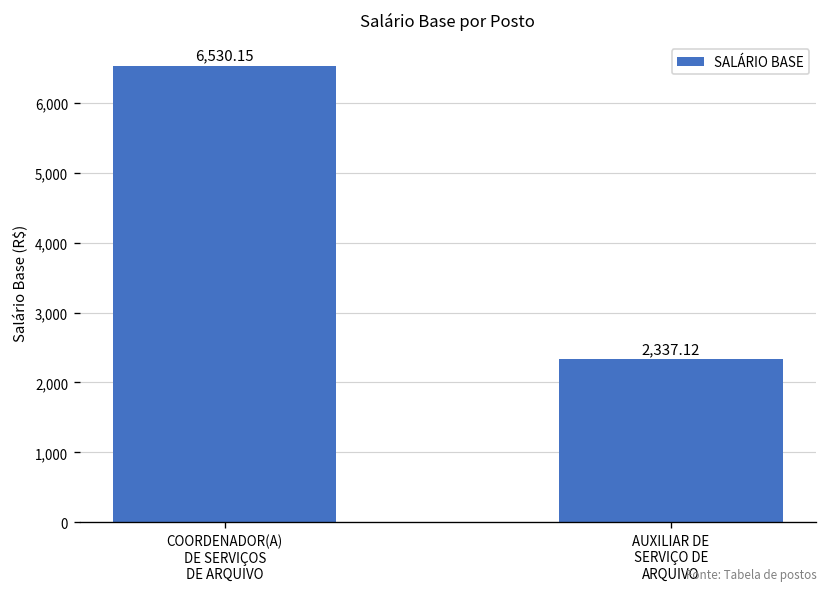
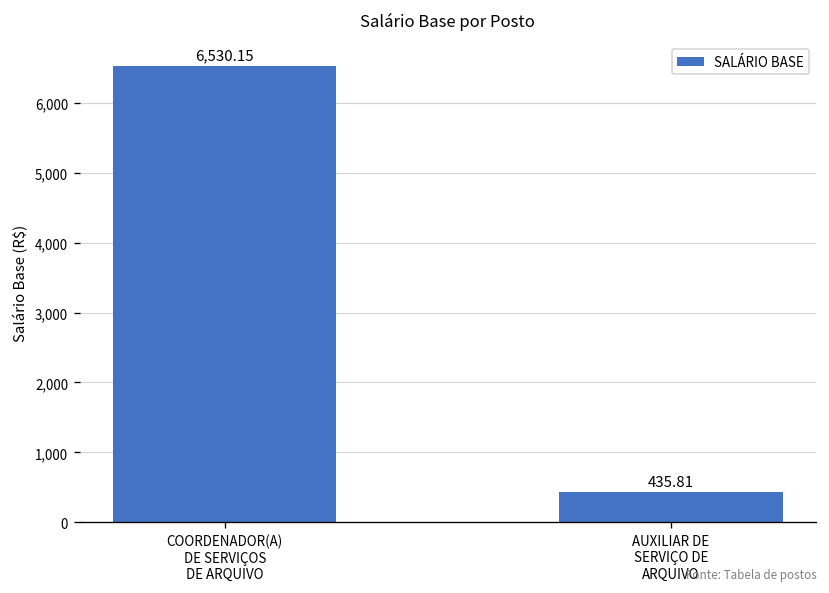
  {
    "COORDENADOR(A) DE SERVIÇOS DE ARQUIVO": "6,530.15",
-   "AUXILIAR DE SERVIÇO DE ARQUIVO": "2,337.12"
+   "AUXILIAR DE SERVIÇO DE ARQUIVO": "435.81"
  }
